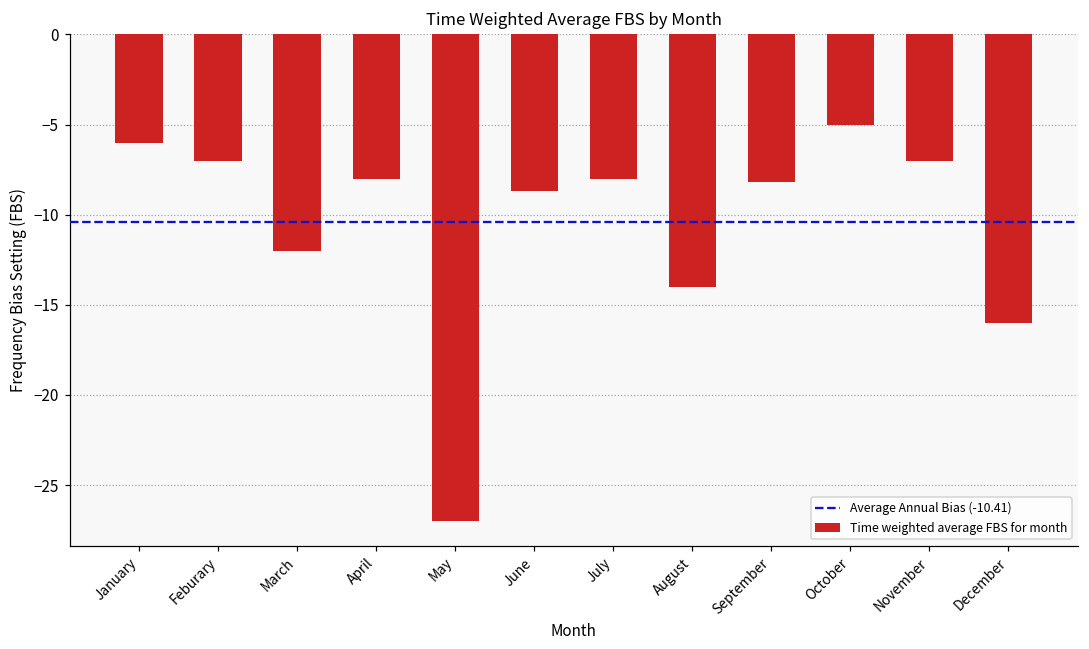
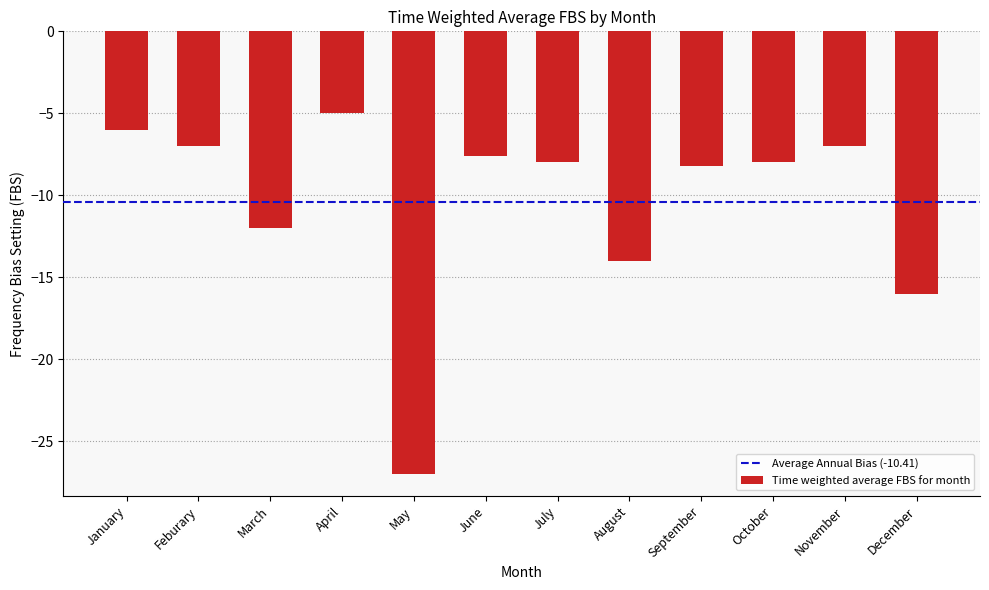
  {
    "January": -6.0,
    "Feburary": -7.0,
    "March": -12.0,
-   "April": -8,
+   "April": -5,
    "May": -27.0,
-   "June": -8.7,
+   "June": -7.6,
    "July": -8.0,
    "August": -14.0,
    "September": -8.2,
-   "October": -5,
+   "October": -8,
    "November": -7.0,
    "December": -16.0
  }
